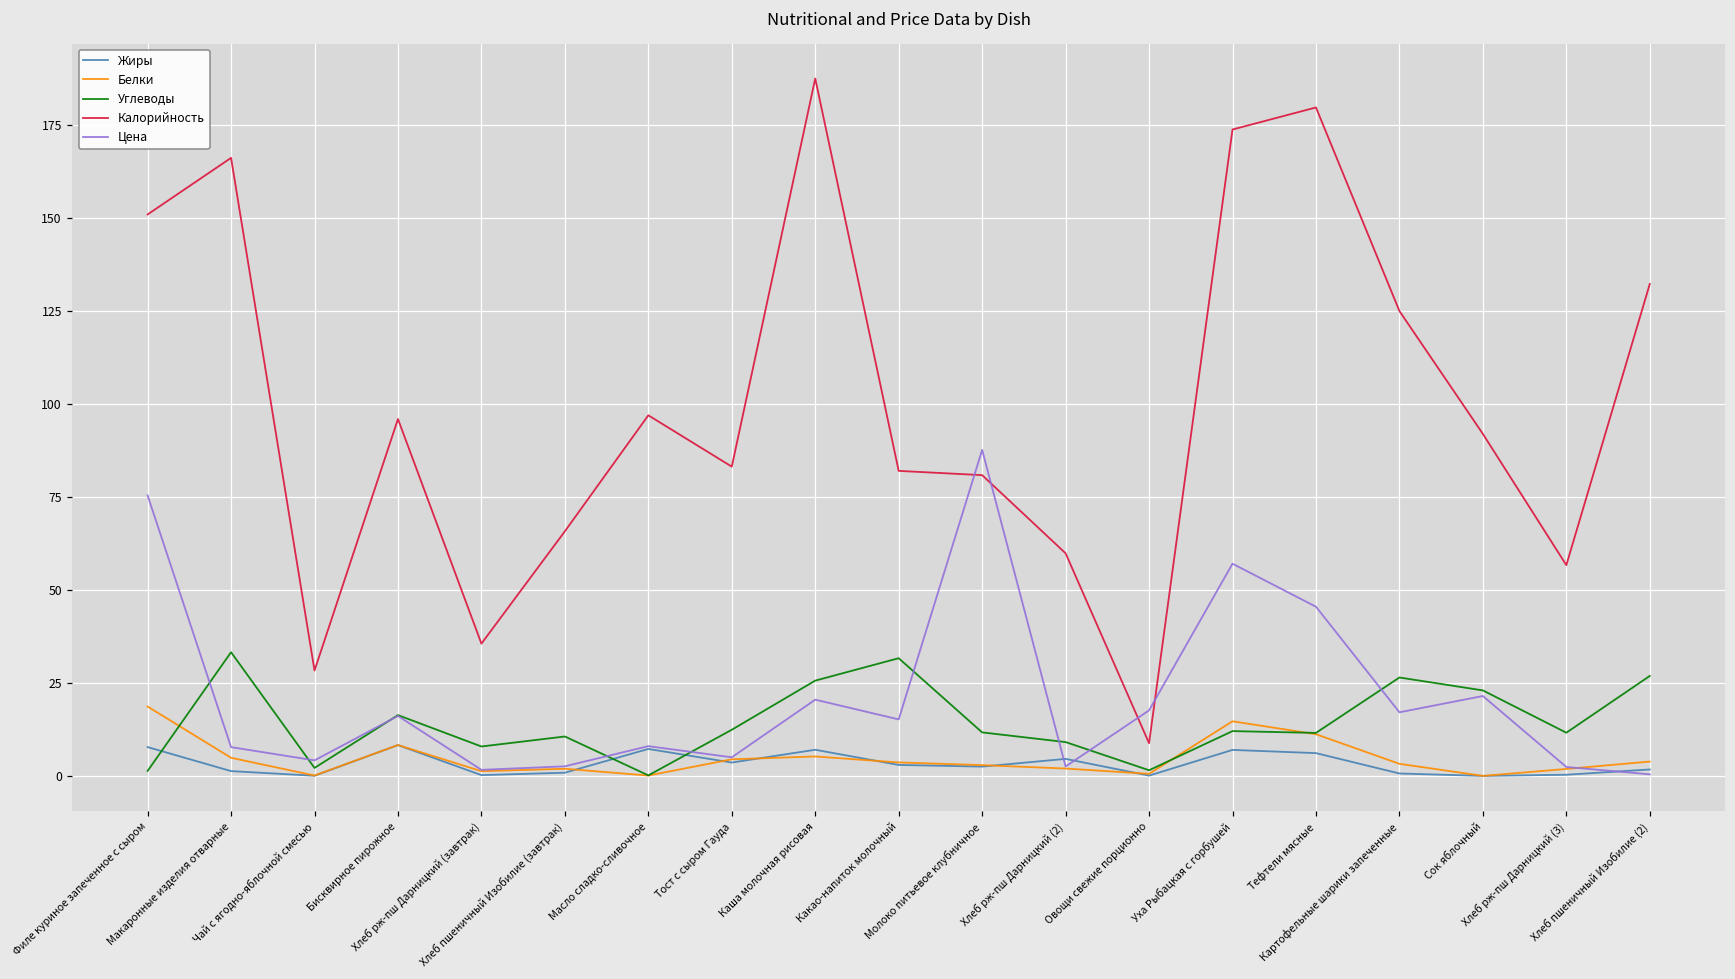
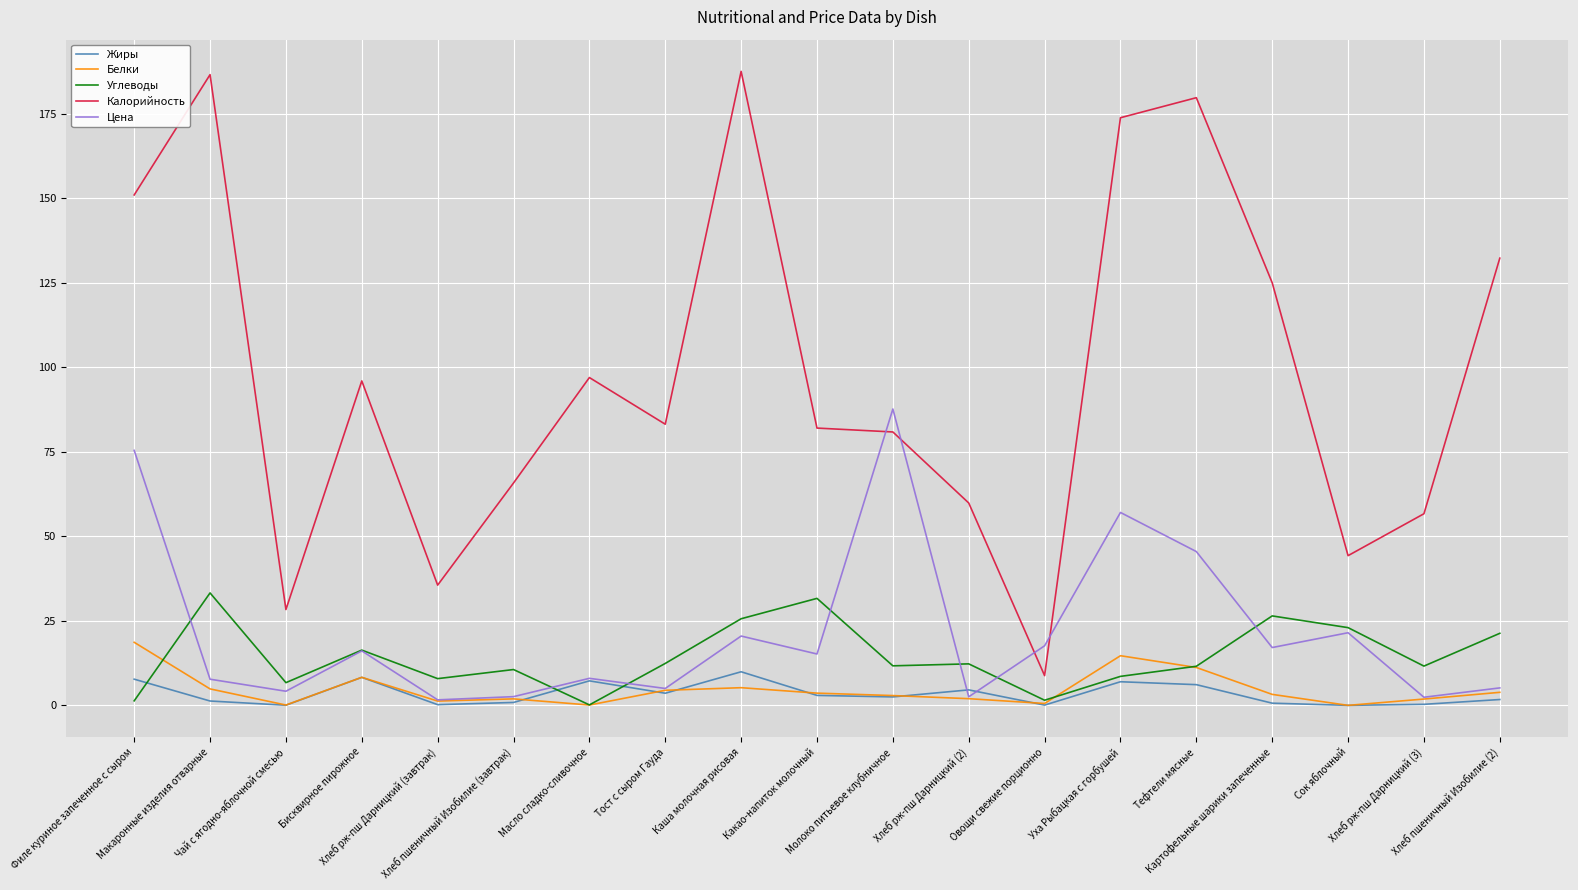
  {
    "Жиры": {
      "Филе куриное запеченное с сыром": 8,
      "Макаронные изделия отварные": 1,
      "Хлеб рж-пш Дарницкий (завтрак)": 0,
      "Хлеб пшеничный Изобилие (завтрак)": 1,
      "Масло сладко-сливочное": 7,
      "Тост с сыром Гауда": 4,
-     "Каша молочная рисовая": 7,
+     "Каша молочная рисовая": 10,
      "Хлеб рж-пш Дарницкий (2)": 5,
      "Уха Рыбацкая с горбушей": 7,
      "Тефтели мясные": 6,
      "Картофельные шарики запеченные": 1,
      "Хлеб рж-пш Дарницкий (3)": 0,
      "Хлеб пшеничный Изобилие (2)": 2
    },
    "Белки": {
      "Филе куриное запеченное с сыром": 19,
      "Макаронные изделия отварные": 5,
      "Каша молочная рисовая": 5,
      "Уха Рыбацкая с горбушей": 15,
      "Картофельные шарики запеченные": 3,
      "Хлеб пшеничный Изобилие (2)": 4
    },
    "Углеводы": {
      "Филе куриное запеченное с сыром": 1,
      "Макаронные изделия отварные": 33,
-     "Чай с ягодно-яблочной смесью": 2,
+     "Чай с ягодно-яблочной смесью": 7,
      "Хлеб рж-пш Дарницкий (завтрак)": 8,
      "Хлеб пшеничный Изобилие (завтрак)": 11,
      "Тост с сыром Гауда": 12,
      "Каша молочная рисовая": 26,
      "Какао-напиток молочный": 32,
      "Молоко питьевое клубничное": 12,
-     "Хлеб рж-пш Дарницкий (2)": 9,
+     "Хлеб рж-пш Дарницкий (2)": 12,
      "Овощи свежие порционно": 2,
-     "Уха Рыбацкая с горбушей": 12,
+     "Уха Рыбацкая с горбушей": 9,
      "Картофельные шарики запеченные": 26,
      "Сок яблочный": 23,
      "Хлеб рж-пш Дарницкий (3)": 12,
-     "Хлеб пшеничный Изобилие (2)": 27
+     "Хлеб пшеничный Изобилие (2)": 21
    },
    "Калорийность": {
      "Филе куриное запеченное с сыром": 151,
-     "Макаронные изделия отварные": 166,
+     "Макаронные изделия отварные": 187,
      "Чай с ягодно-яблочной смесью": 28,
      "Бисквирное пирожное": 96,
      "Хлеб рж-пш Дарницкий (завтрак)": 36,
      "Хлеб пшеничный Изобилие (завтрак)": 66,
      "Масло сладко-сливочное": 97,
      "Тост с сыром Гауда": 83,
      "Каша молочная рисовая": 188,
      "Какао-напиток молочный": 82,
      "Молоко питьевое клубничное": 81,
      "Хлеб рж-пш Дарницкий (2)": 60,
      "Овощи свежие порционно": 9,
      "Уха Рыбацкая с горбушей": 174,
      "Тефтели мясные": 180,
      "Картофельные шарики запеченные": 125,
-     "Сок яблочный": 92,
+     "Сок яблочный": 44,
      "Хлеб рж-пш Дарницкий (3)": 57,
      "Хлеб пшеничный Изобилие (2)": 132
    },
    "Цена": {
      "Филе куриное запеченное с сыром": 75,
      "Макаронные изделия отварные": 8,
      "Чай с ягодно-яблочной смесью": 4,
      "Масло сладко-сливочное": 8,
      "Каша молочная рисовая": 21,
      "Какао-напиток молочный": 15,
      "Молоко питьевое клубничное": 88,
      "Овощи свежие порционно": 18,
      "Уха Рыбацкая с горбушей": 57,
      "Тефтели мясные": 46,
      "Картофельные шарики запеченные": 17,
      "Сок яблочный": 21,
-     "Хлеб пшеничный Изобилие (2)": 0
+     "Хлеб пшеничный Изобилие (2)": 5
    }
  }
